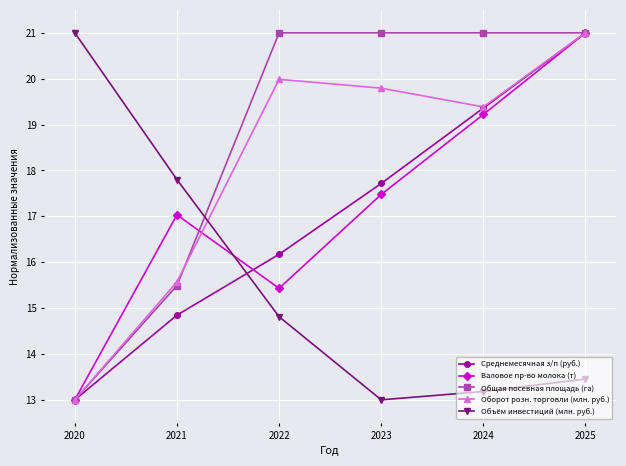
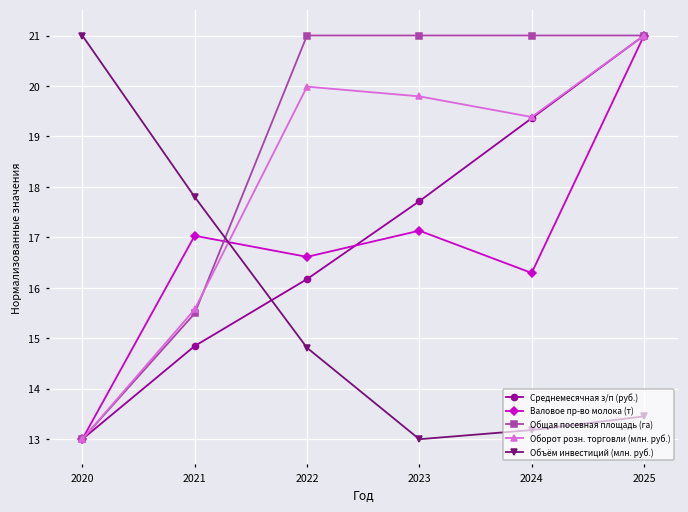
  {
    "Валовое пр-во молока (т)": {
      "2021": 17.0,
-     "2022": 15.4,
-     "2023": 17.5,
-     "2024": 19.2
+     "2022": 16.6,
+     "2023": 17.1,
+     "2024": 16.3
    },
    "Общая посевная площадь (га)": {
      "2021": 15.5,
      "2022": 21.0,
      "2023": 21.0,
      "2024": 21.0
    },
    "Оборот розн. торговли (млн. руб.)": {
      "2021": 15.6,
      "2022": 20.0,
      "2023": 19.8
    }
  }
